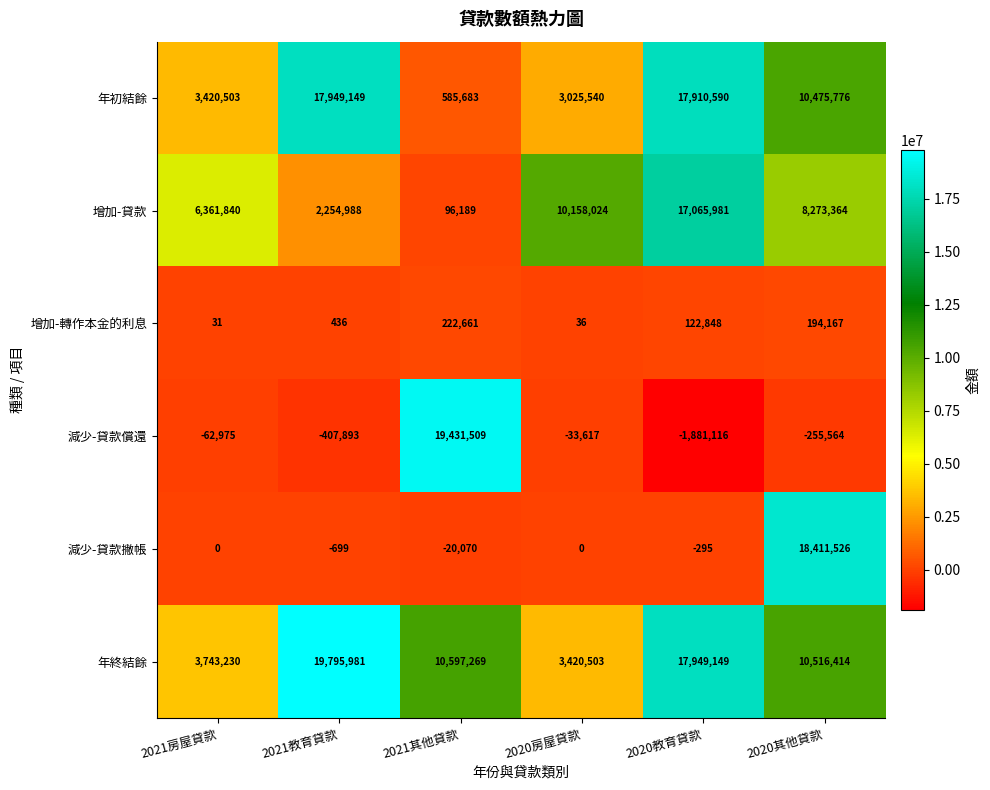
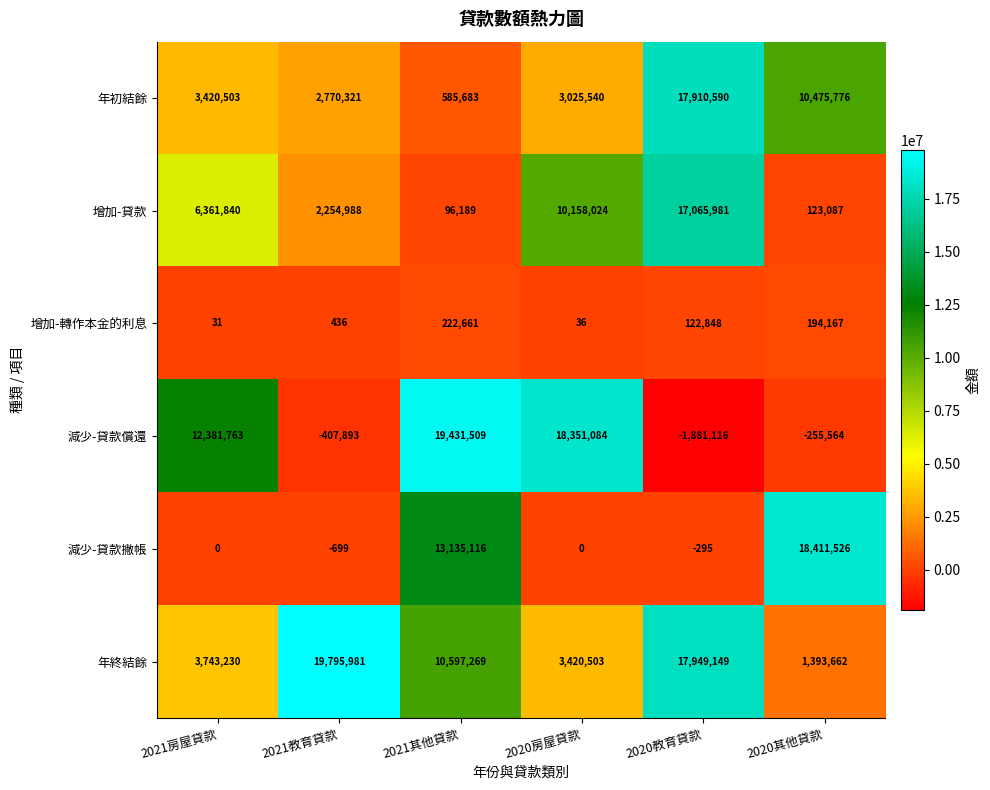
  {
    "年初結餘": {
      "2021房屋貸款": "3,420,503",
-     "2021教育貸款": "17,949,149",
+     "2021教育貸款": "2,770,321",
      "2021其他貸款": "585,683",
      "2020房屋貸款": "3,025,540",
      "2020教育貸款": "17,910,590",
      "2020其他貸款": "10,475,776"
    },
    "增加-貸款": {
      "2021房屋貸款": "6,361,840",
      "2021教育貸款": "2,254,988",
      "2021其他貸款": "96,189",
      "2020房屋貸款": "10,158,024",
      "2020教育貸款": "17,065,981",
-     "2020其他貸款": "8,273,364"
+     "2020其他貸款": "123,087"
    },
    "增加-轉作本金的利息": {
      "2021房屋貸款": "31",
      "2021教育貸款": "436",
      "2021其他貸款": "222,661",
      "2020房屋貸款": "36",
      "2020教育貸款": "122,848",
      "2020其他貸款": "194,167"
    },
    "減少-貸款償還": {
-     "2021房屋貸款": "-62,975",
+     "2021房屋貸款": "12,381,763",
      "2021教育貸款": "-407,893",
      "2021其他貸款": "19,431,509",
-     "2020房屋貸款": "-33,617",
+     "2020房屋貸款": "18,351,084",
      "2020教育貸款": "-1,881,116",
      "2020其他貸款": "-255,564"
    },
    "減少-貸款撇帳": {
      "2021房屋貸款": "0",
      "2021教育貸款": "-699",
-     "2021其他貸款": "-20,070",
+     "2021其他貸款": "13,135,116",
      "2020房屋貸款": "0",
      "2020教育貸款": "-295",
      "2020其他貸款": "18,411,526"
    },
    "年終結餘": {
      "2021房屋貸款": "3,743,230",
      "2021教育貸款": "19,795,981",
      "2021其他貸款": "10,597,269",
      "2020房屋貸款": "3,420,503",
      "2020教育貸款": "17,949,149",
-     "2020其他貸款": "10,516,414"
+     "2020其他貸款": "1,393,662"
    }
  }
